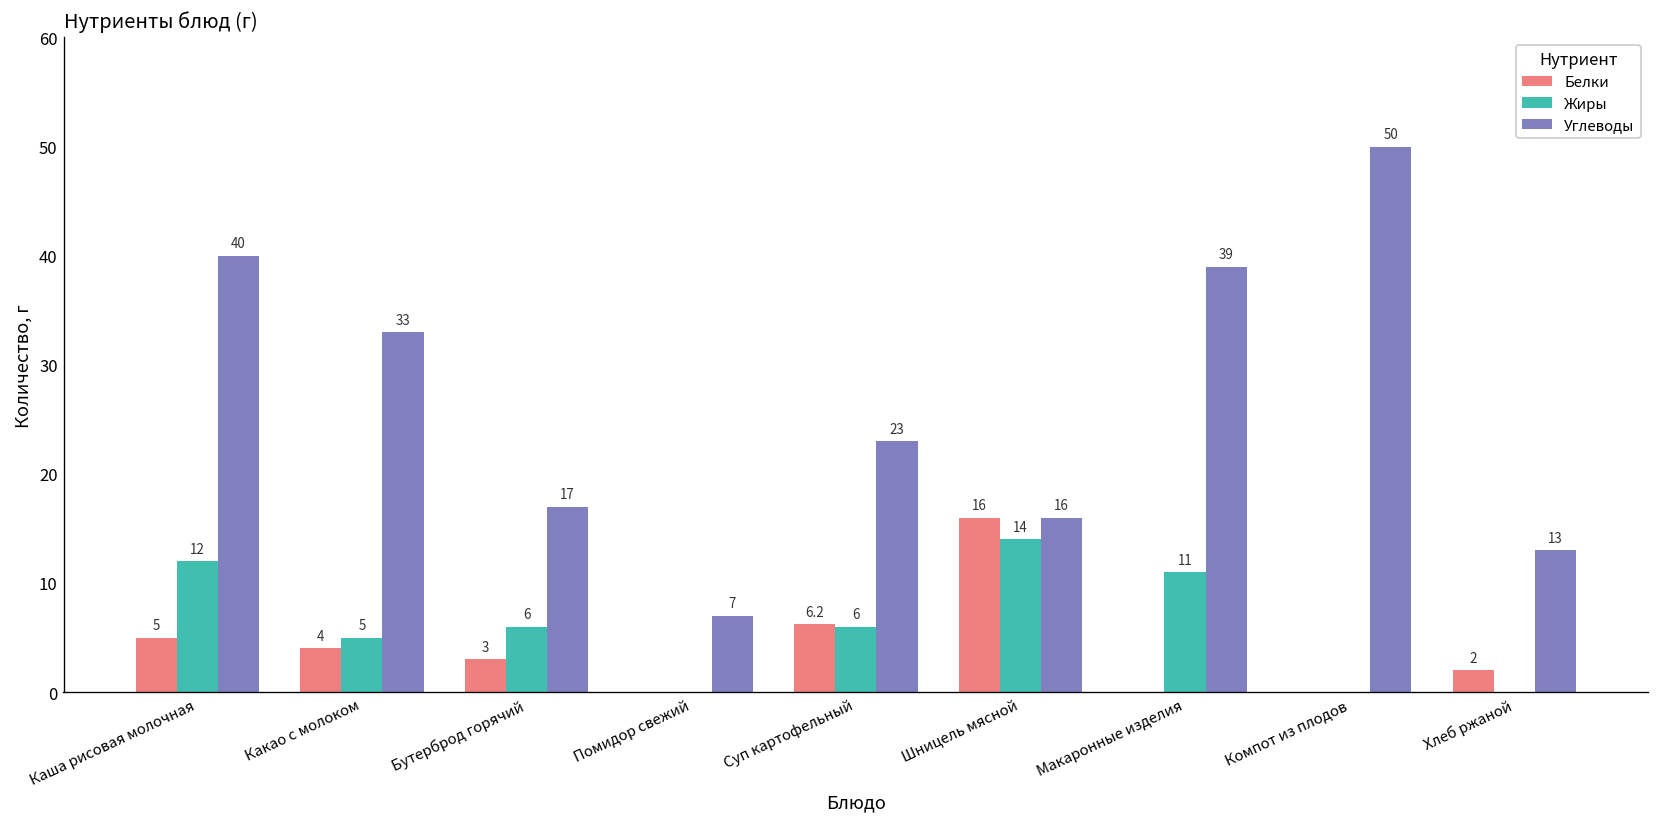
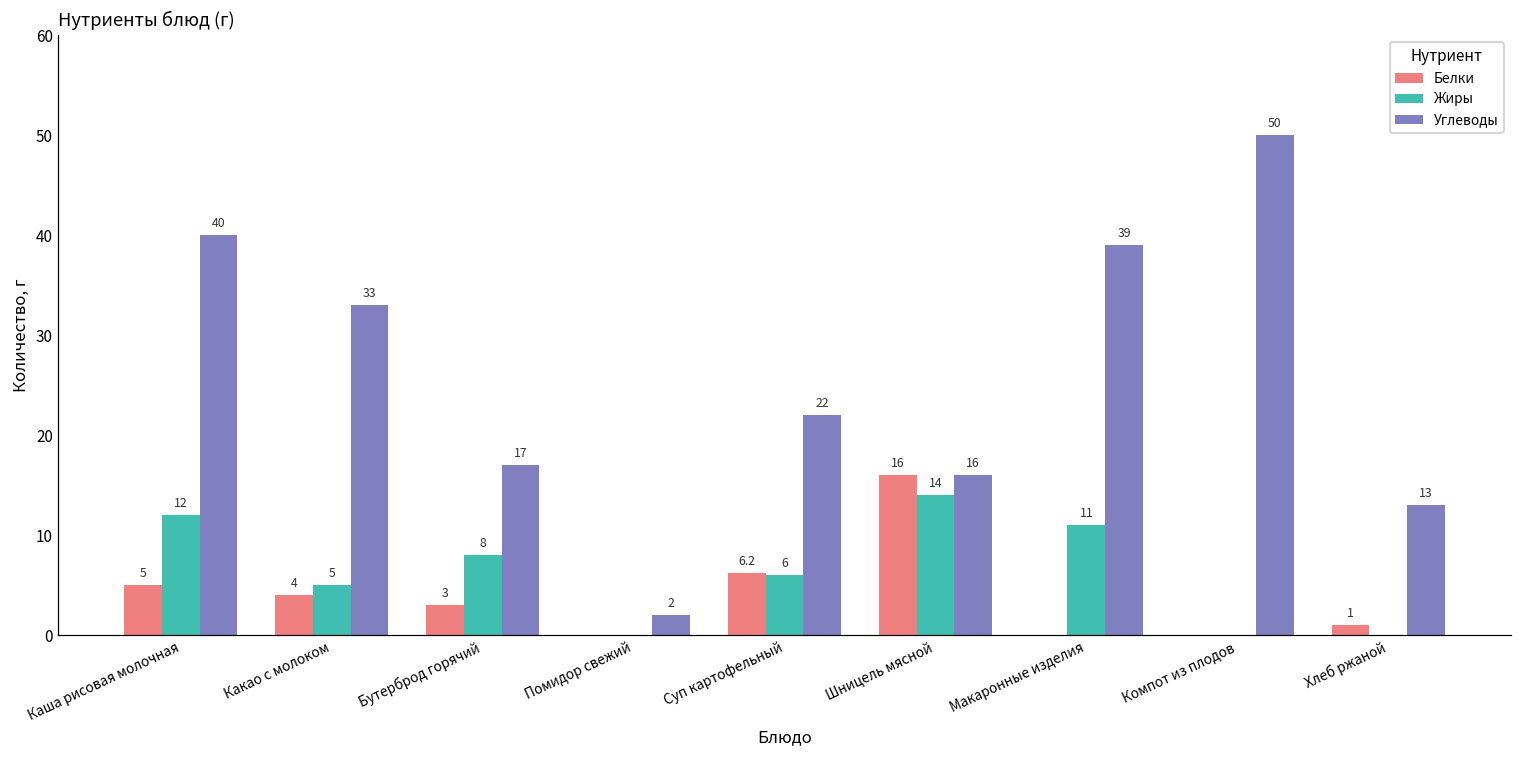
  {
    "Белки": {
      "Каша рисовая молочная": 5,
      "Какао с молоком": 4,
      "Бутерброд горячий": 3,
      "Суп картофельный": 6.2,
      "Шницель мясной": 16,
-     "Хлеб ржаной": 2
+     "Хлеб ржаной": 1
    },
    "Жиры": {
      "Каша рисовая молочная": 12,
      "Какао с молоком": 5,
-     "Бутерброд горячий": 6,
+     "Бутерброд горячий": 8,
      "Суп картофельный": 6,
      "Шницель мясной": 14,
      "Макаронные изделия": 11
    },
    "Углеводы": {
      "Каша рисовая молочная": 40,
      "Какао с молоком": 33,
      "Бутерброд горячий": 17,
-     "Помидор свежий": 7,
-     "Суп картофельный": 23,
+     "Помидор свежий": 2,
+     "Суп картофельный": 22,
      "Шницель мясной": 16,
      "Макаронные изделия": 39,
      "Компот из плодов": 50,
      "Хлеб ржаной": 13
    }
  }
